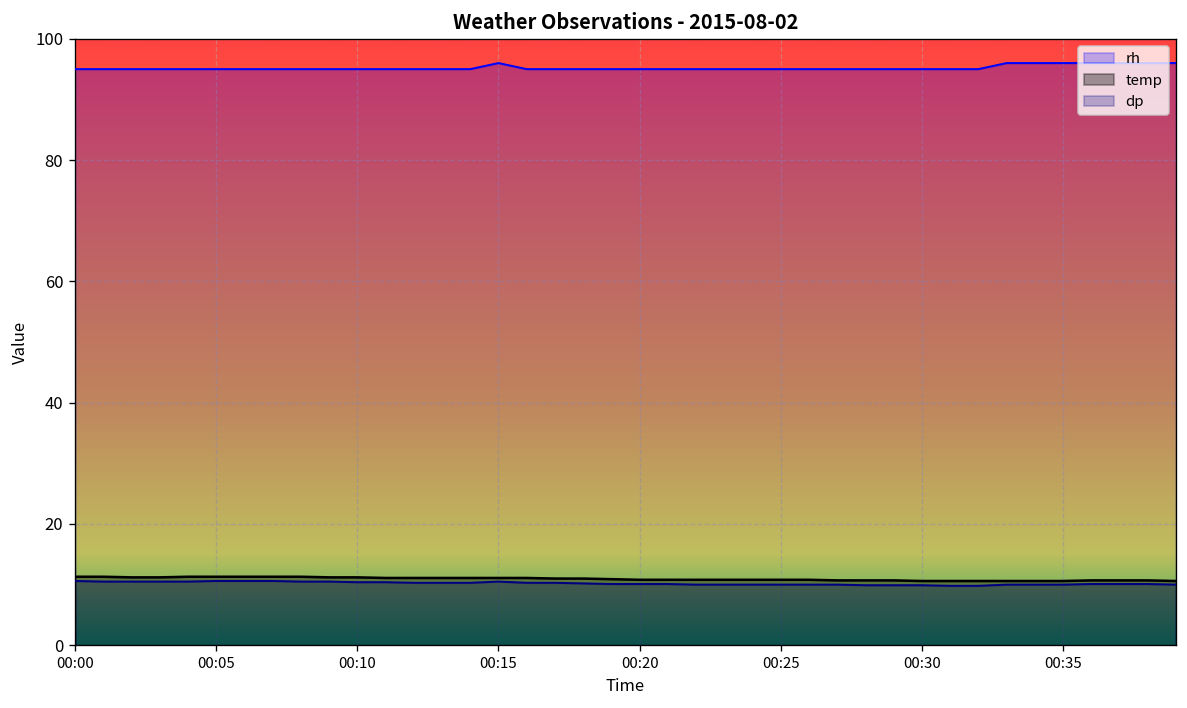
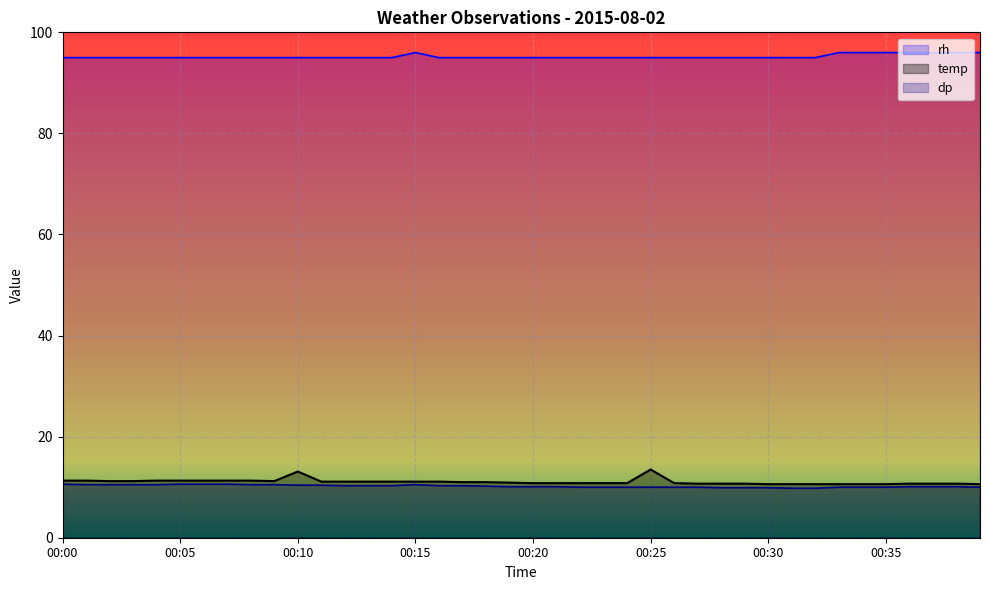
  {
    "temp": {
      "00:00": 11,
      "00:05": 11,
-     "00:10": 11,
+     "00:10": 13,
      "00:15": 11,
      "00:20": 11,
-     "00:25": 11,
+     "00:25": 14,
      "00:30": 11,
      "00:35": 11
    }
  }
